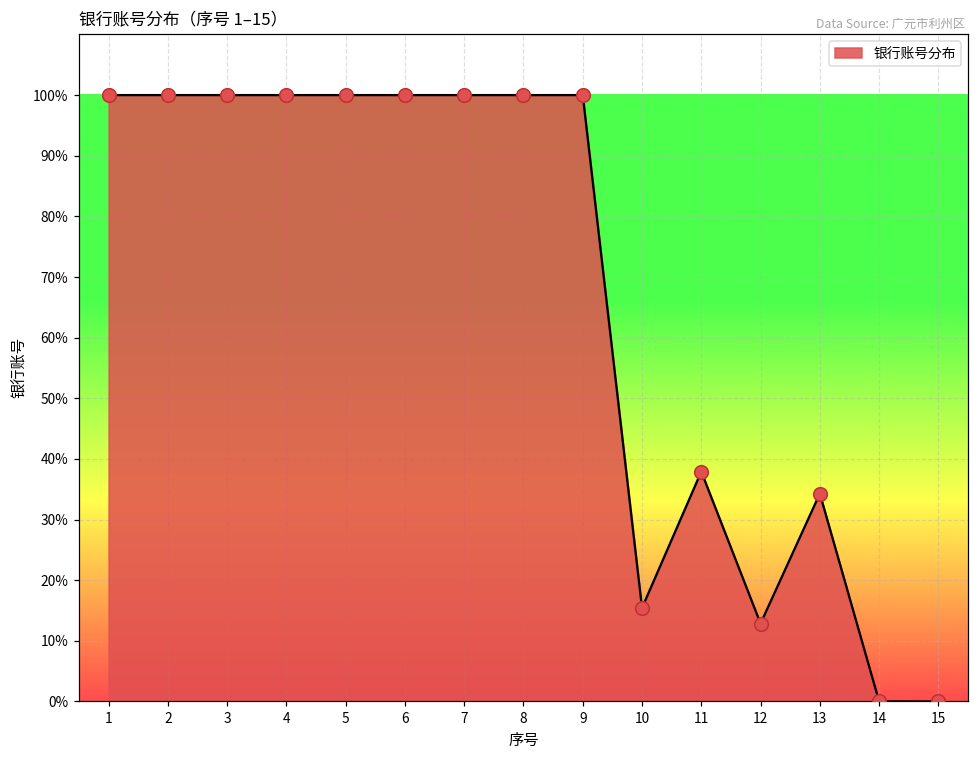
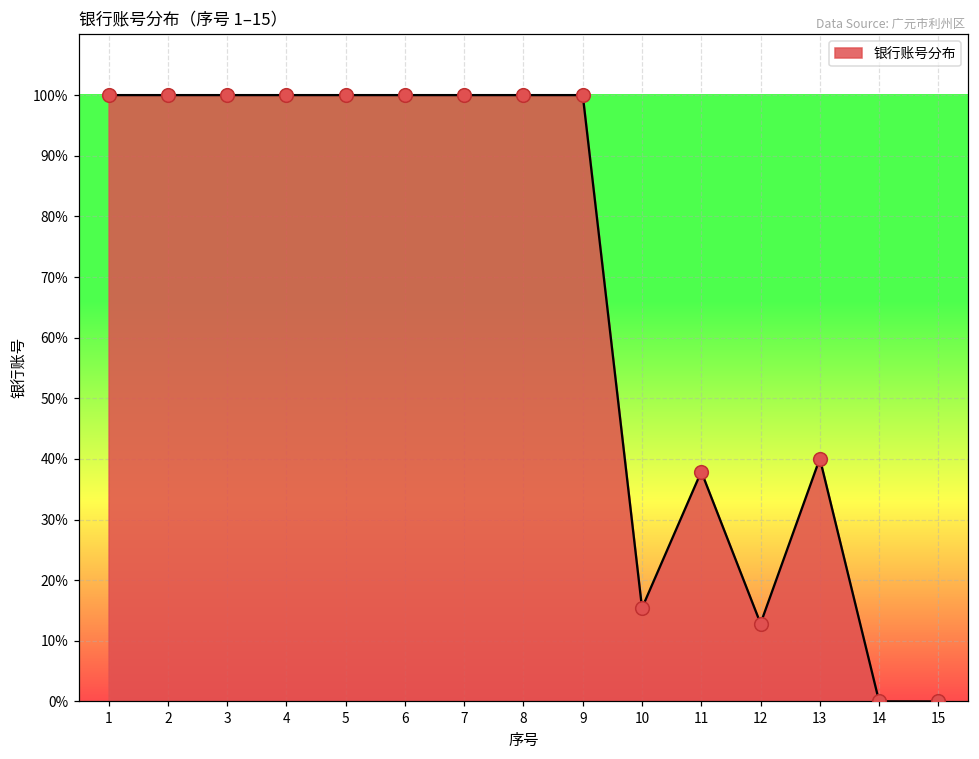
  {
    "1": "100%",
    "2": "100%",
    "3": "100%",
    "4": "100%",
    "5": "100%",
    "6": "100%",
    "7": "100%",
    "8": "100%",
    "9": "100%",
    "10": "15%",
    "11": "38%",
    "12": "13%",
-   "13": "34%",
+   "13": "40%",
    "14": "0%",
    "15": "0%"
  }
